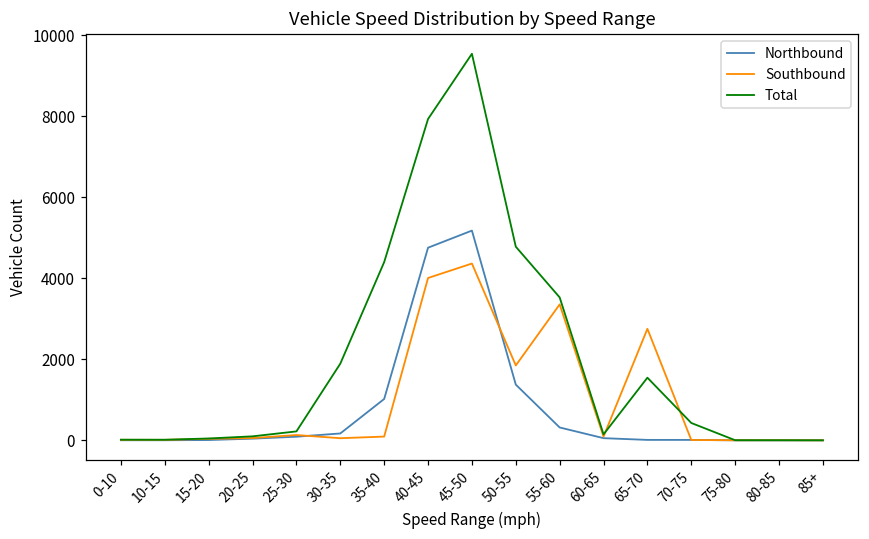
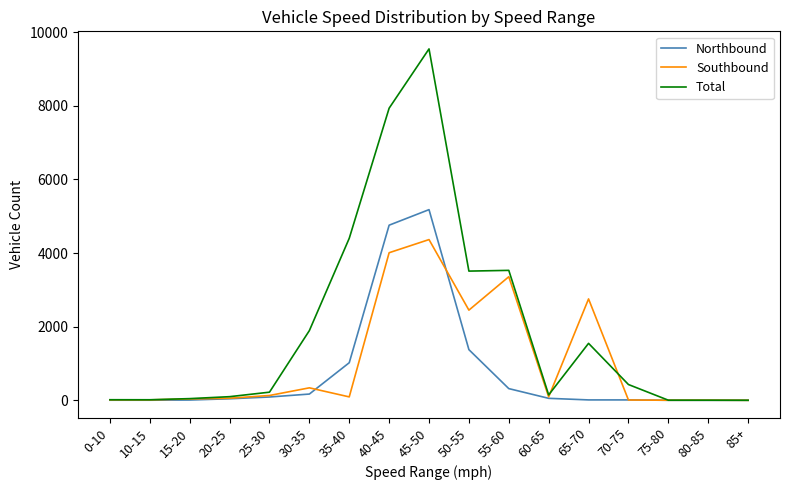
  {
    "Northbound": {
      "30-35": 200,
      "35-40": 1000,
      "40-45": 4800,
      "45-50": 5200,
      "50-55": 1400,
      "55-60": 300,
      "65-70": 0
    },
    "Southbound": {
-     "30-35": 100,
+     "30-35": 300,
      "35-40": 100,
      "40-45": 4000,
      "45-50": 4400,
-     "50-55": 1800,
+     "50-55": 2400,
      "55-60": 3400,
      "65-70": 2800
    },
    "Total": {
      "25-30": 200,
      "30-35": 1900,
      "35-40": 4400,
      "40-45": 7900,
      "45-50": 9500,
-     "50-55": 4800,
+     "50-55": 3500,
      "55-60": 3500,
      "65-70": 1500,
      "70-75": 400
    }
  }
